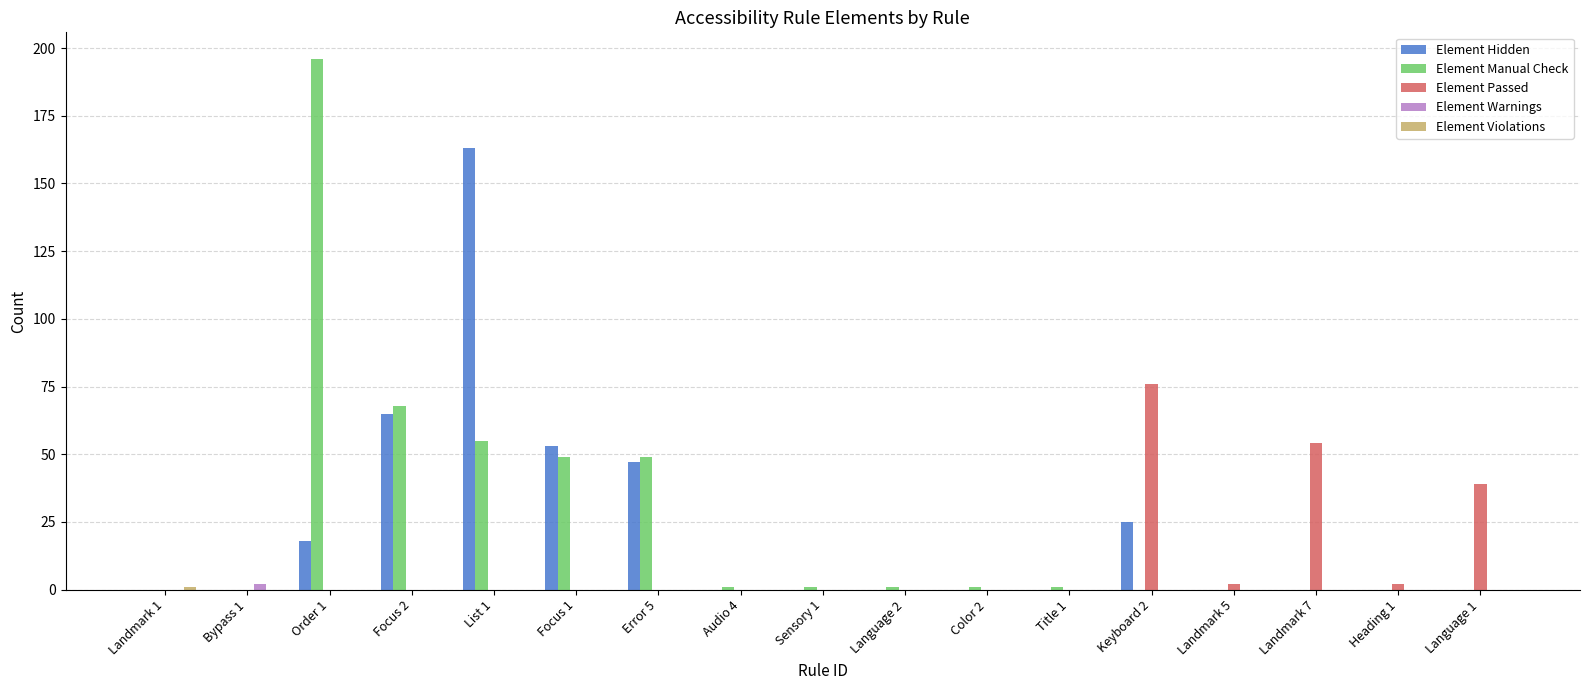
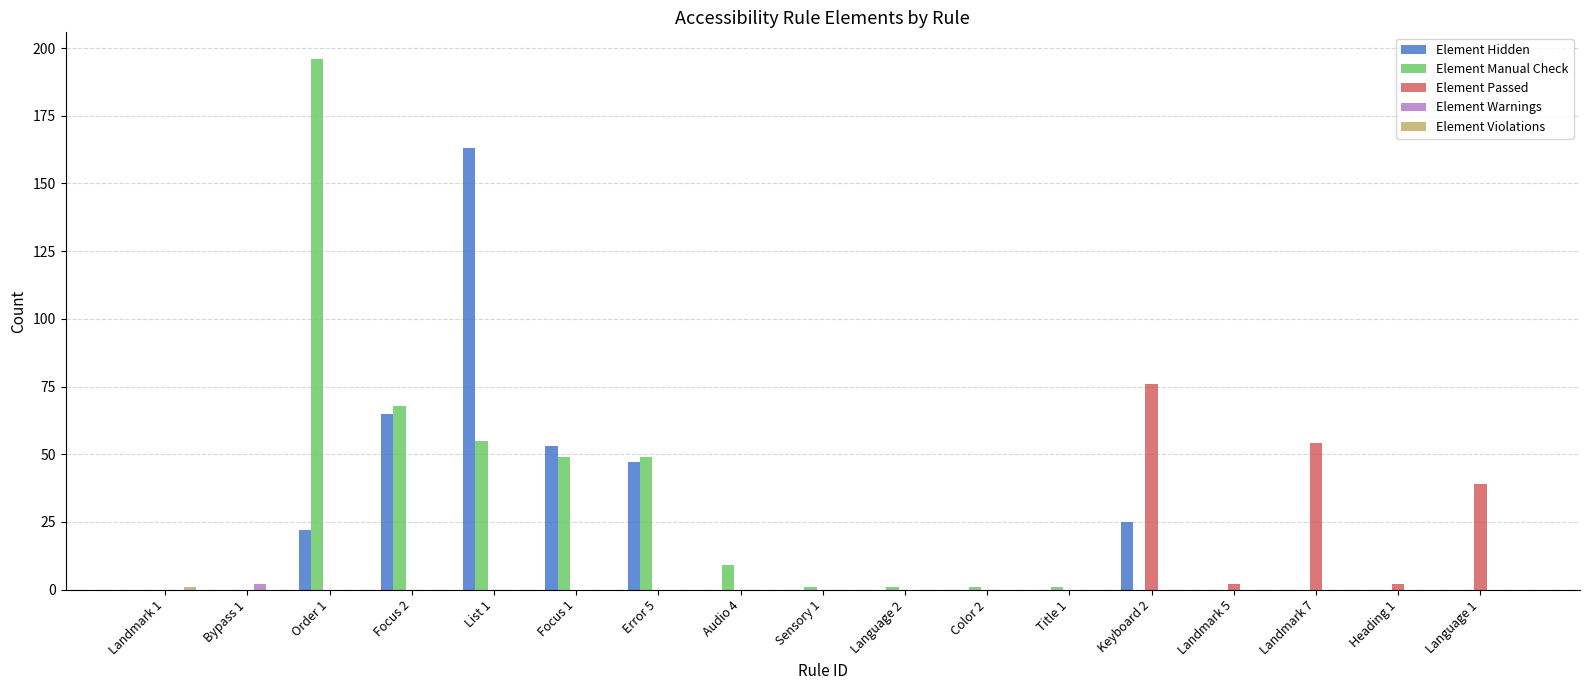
  {
    "Element Hidden": {
      "Landmark 1": 0,
      "Bypass 1": 0,
-     "Order 1": 18,
+     "Order 1": 22,
      "Focus 2": 65,
      "List 1": 163,
      "Focus 1": 53,
      "Error 5": 47,
      "Audio 4": 0,
      "Sensory 1": 0,
      "Language 2": 0,
      "Color 2": 0,
      "Title 1": 0,
      "Keyboard 2": 25,
      "Landmark 5": 0,
      "Landmark 7": 0,
      "Heading 1": 0,
      "Language 1": 0
    },
    "Element Manual Check": {
      "Landmark 1": 0,
      "Bypass 1": 0,
      "Order 1": 196,
      "Focus 2": 68,
      "List 1": 55,
      "Focus 1": 49,
      "Error 5": 49,
-     "Audio 4": 1,
+     "Audio 4": 9,
      "Sensory 1": 1,
      "Language 2": 1,
      "Color 2": 1,
      "Title 1": 1,
      "Keyboard 2": 0,
      "Landmark 5": 0,
      "Landmark 7": 0,
      "Heading 1": 0,
      "Language 1": 0
    },
    "Element Passed": {
      "Landmark 1": 0,
      "Bypass 1": 0,
      "Order 1": 0,
      "Focus 2": 0,
      "List 1": 0,
      "Focus 1": 0,
      "Error 5": 0,
      "Audio 4": 0,
      "Sensory 1": 0,
      "Language 2": 0,
      "Color 2": 0,
      "Title 1": 0,
      "Keyboard 2": 76,
      "Landmark 5": 2,
      "Landmark 7": 54,
      "Heading 1": 2,
      "Language 1": 39
    },
    "Element Warnings": {
      "Landmark 1": 0,
      "Bypass 1": 2,
      "Order 1": 0,
      "Focus 2": 0,
      "List 1": 0,
      "Focus 1": 0,
      "Error 5": 0,
      "Audio 4": 0,
      "Sensory 1": 0,
      "Language 2": 0,
      "Color 2": 0,
      "Title 1": 0,
      "Keyboard 2": 0,
      "Landmark 5": 0,
      "Landmark 7": 0,
      "Heading 1": 0,
      "Language 1": 0
    },
    "Element Violations": {
      "Landmark 1": 1,
      "Bypass 1": 0,
      "Order 1": 0,
      "Focus 2": 0,
      "List 1": 0,
      "Focus 1": 0,
      "Error 5": 0,
      "Audio 4": 0,
      "Sensory 1": 0,
      "Language 2": 0,
      "Color 2": 0,
      "Title 1": 0,
      "Keyboard 2": 0,
      "Landmark 5": 0,
      "Landmark 7": 0,
      "Heading 1": 0,
      "Language 1": 0
    }
  }
